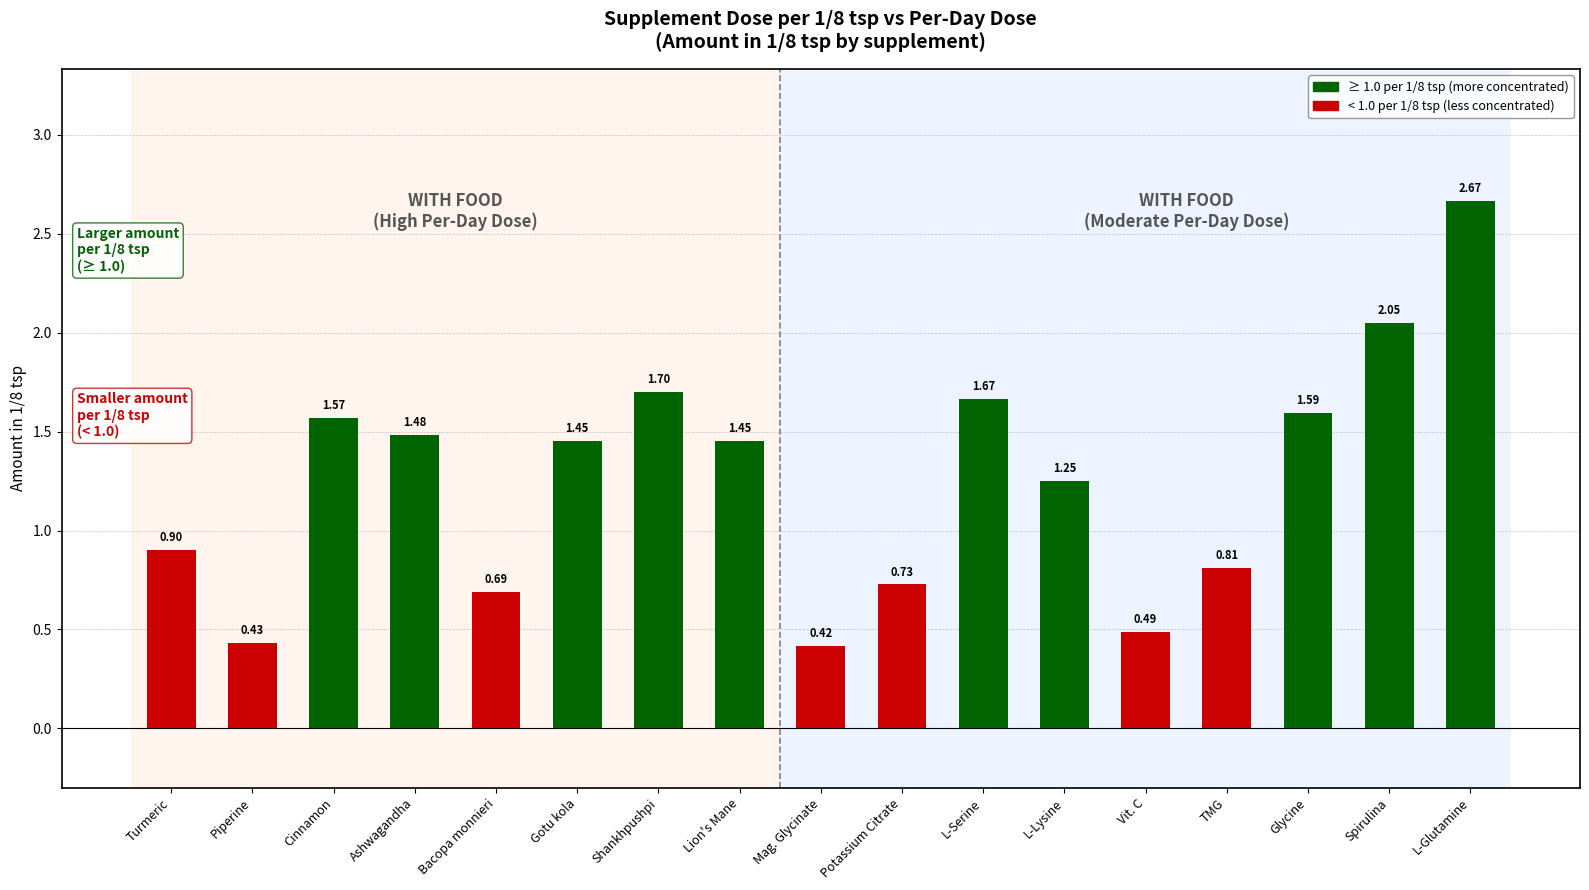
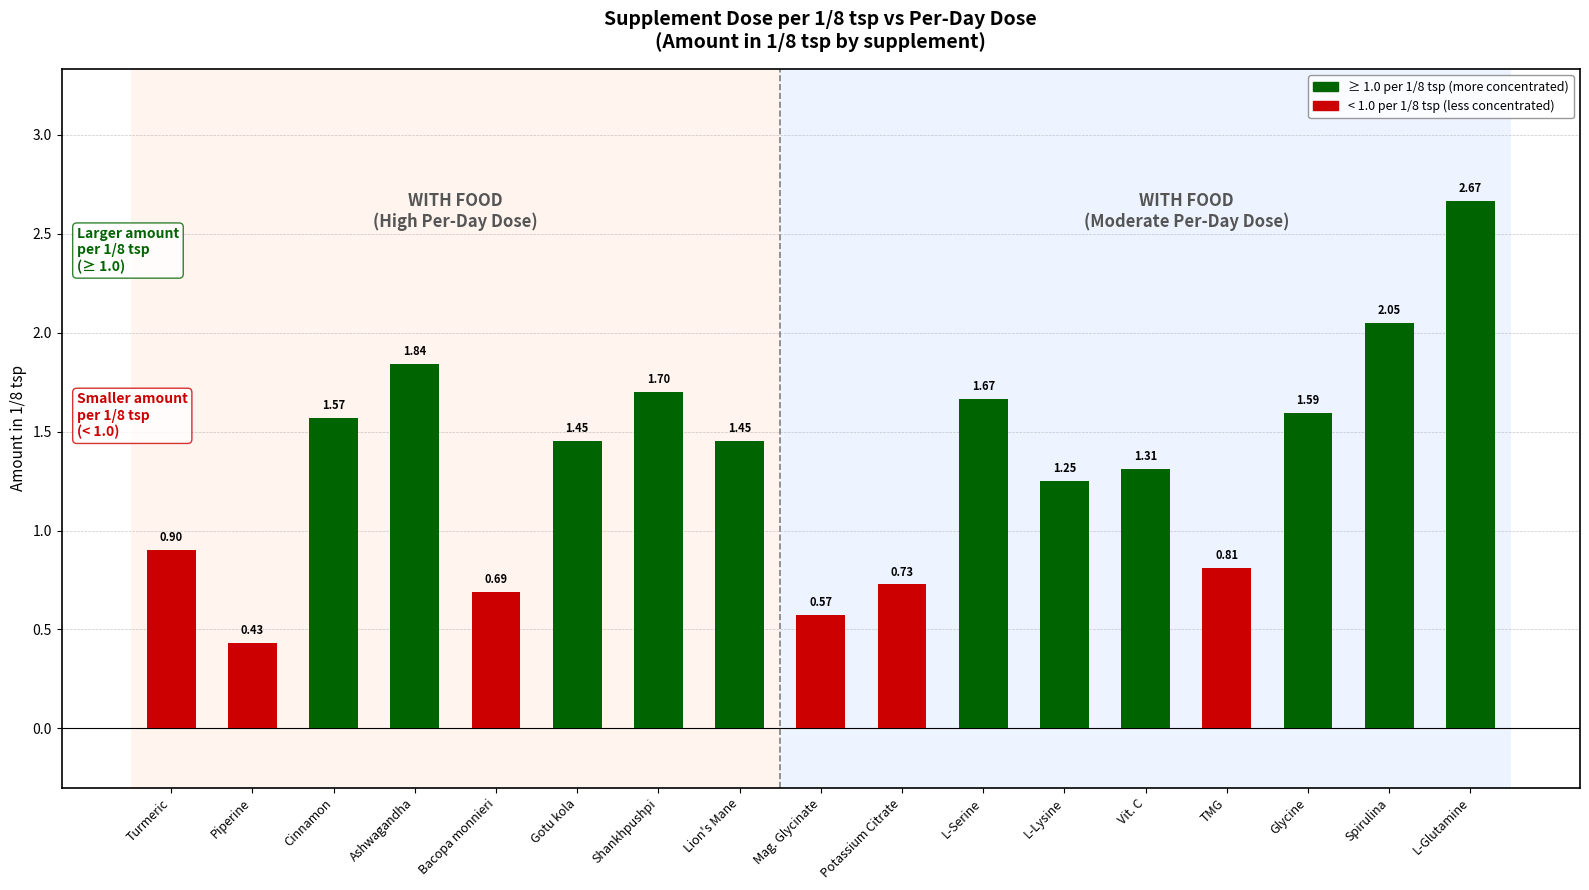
  {
    "Turmeric": 0.90,
    "Piperine": 0.43,
    "Cinnamon": 1.57,
-   "Ashwagandha": 1.48,
+   "Ashwagandha": 1.84,
    "Bacopa monnieri": 0.69,
    "Gotu kola": 1.45,
    "Shankhpushpi": 1.70,
    "Lion's Mane": 1.45,
-   "Mag. Glycinate": 0.42,
+   "Mag. Glycinate": 0.57,
    "Potassium Citrate": 0.73,
    "L-Serine": 1.67,
    "L-Lysine": 1.25,
-   "Vit. C": 0.49,
+   "Vit. C": 1.31,
    "TMG": 0.81,
    "Glycine": 1.59,
    "Spirulina": 2.05,
    "L-Glutamine": 2.67
  }
